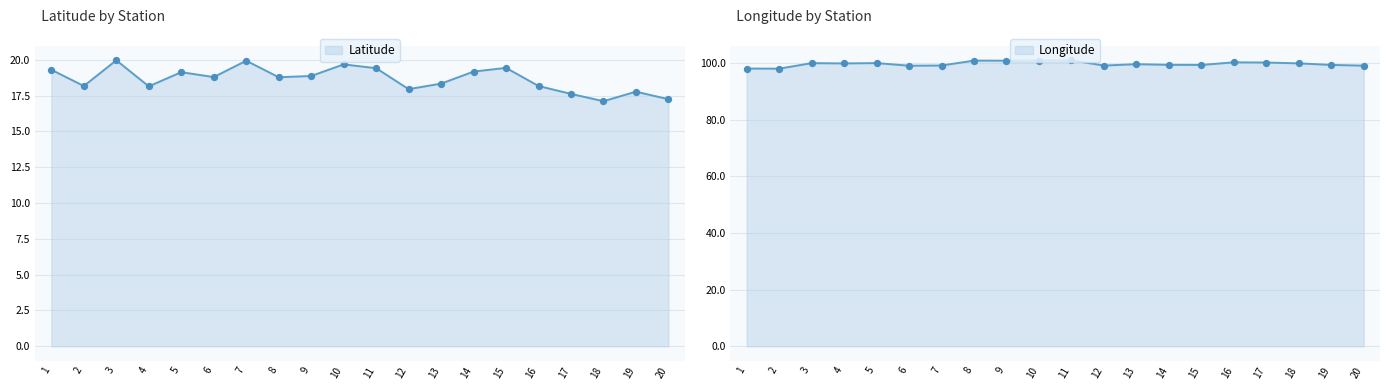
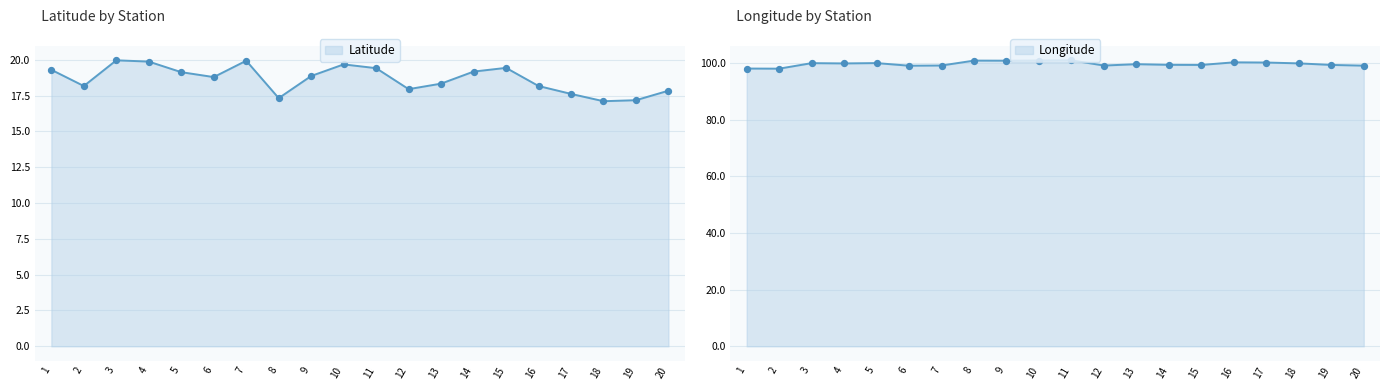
  {
    "Latitude by Station": {
      "1": 19.3,
      "2": 18.2,
      "3": 20.0,
-     "4": 18.1,
+     "4": 19.9,
      "5": 19.1,
      "6": 18.8,
      "7": 19.9,
-     "8": 18.8,
+     "8": 17.3,
      "9": 18.9,
      "10": 19.7,
      "11": 19.4,
      "12": 17.9,
      "13": 18.3,
      "14": 19.2,
      "15": 19.4,
      "16": 18.2,
      "17": 17.6,
      "18": 17.1,
-     "19": 17.8,
-     "20": 17.2
+     "19": 17.2,
+     "20": 17.8
    },
    "Longitude by Station": {
      "1": 98,
      "2": 98,
      "3": 100,
      "4": 100,
      "5": 100,
      "6": 99,
      "7": 99,
      "8": 101,
      "9": 101,
      "12": 99,
      "13": 100,
      "14": 99,
      "15": 99,
      "16": 100,
      "17": 100,
      "18": 100,
      "19": 99,
      "20": 99
    }
  }
